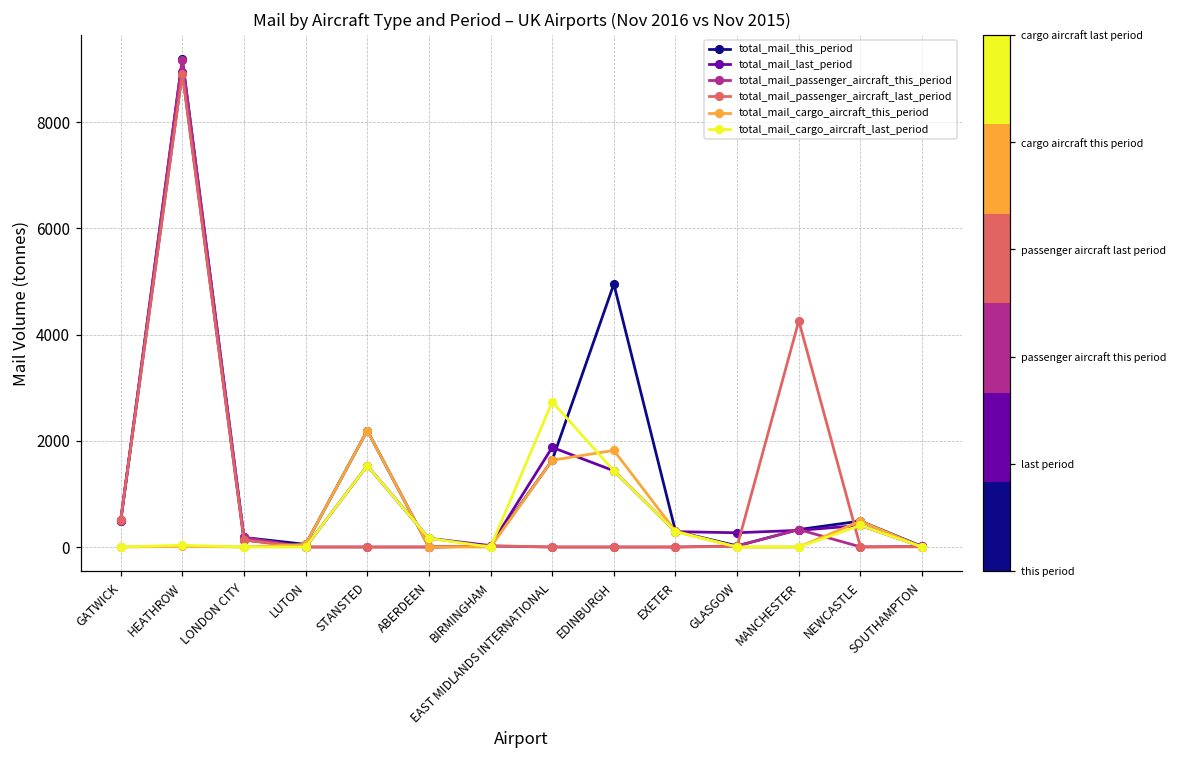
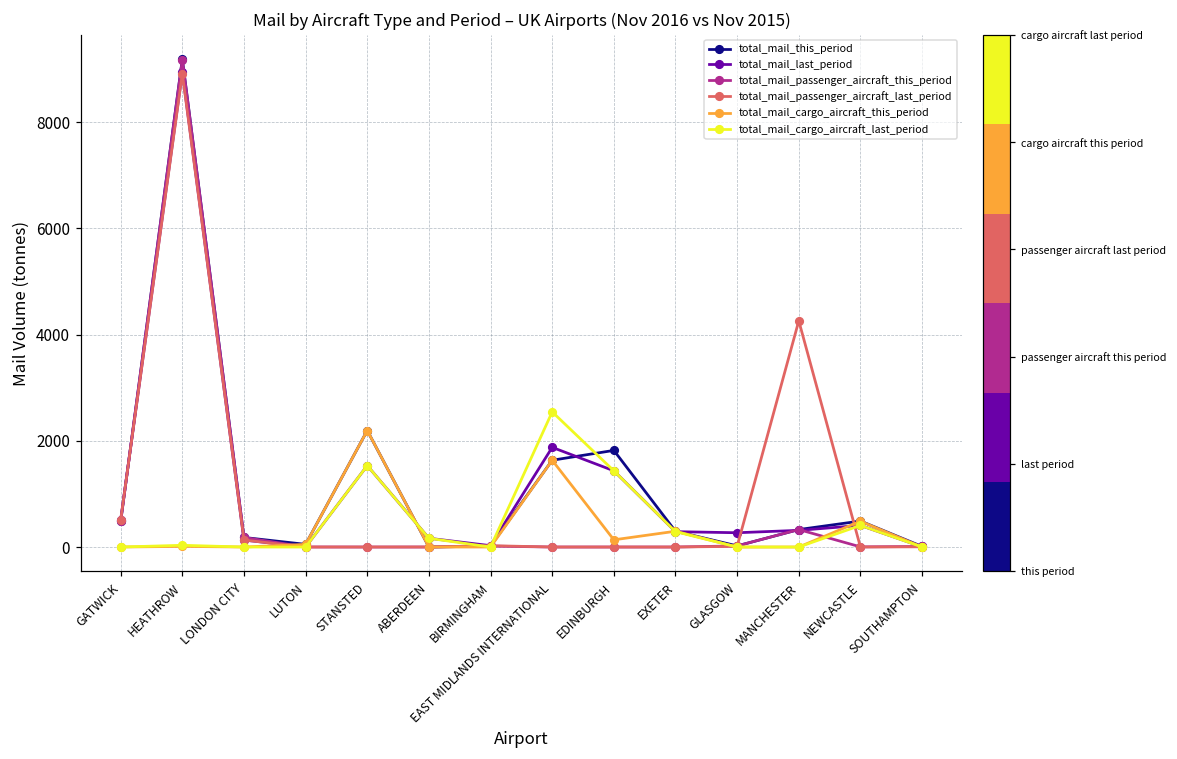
  {
    "total_mail_this_period": {
-     "EDINBURGH": 5000
+     "EDINBURGH": 1800
    },
    "total_mail_last_period": {
      "EAST MIDLANDS INTERNATIONAL": 1900,
      "GLASGOW": 300
    },
    "total_mail_passenger_aircraft_last_period": {
      "MANCHESTER": 4300
    },
    "total_mail_cargo_aircraft_this_period": {
-     "EDINBURGH": 1800
+     "EDINBURGH": 100
    },
    "total_mail_cargo_aircraft_last_period": {
-     "EAST MIDLANDS INTERNATIONAL": 2700
+     "EAST MIDLANDS INTERNATIONAL": 2500
    }
  }
